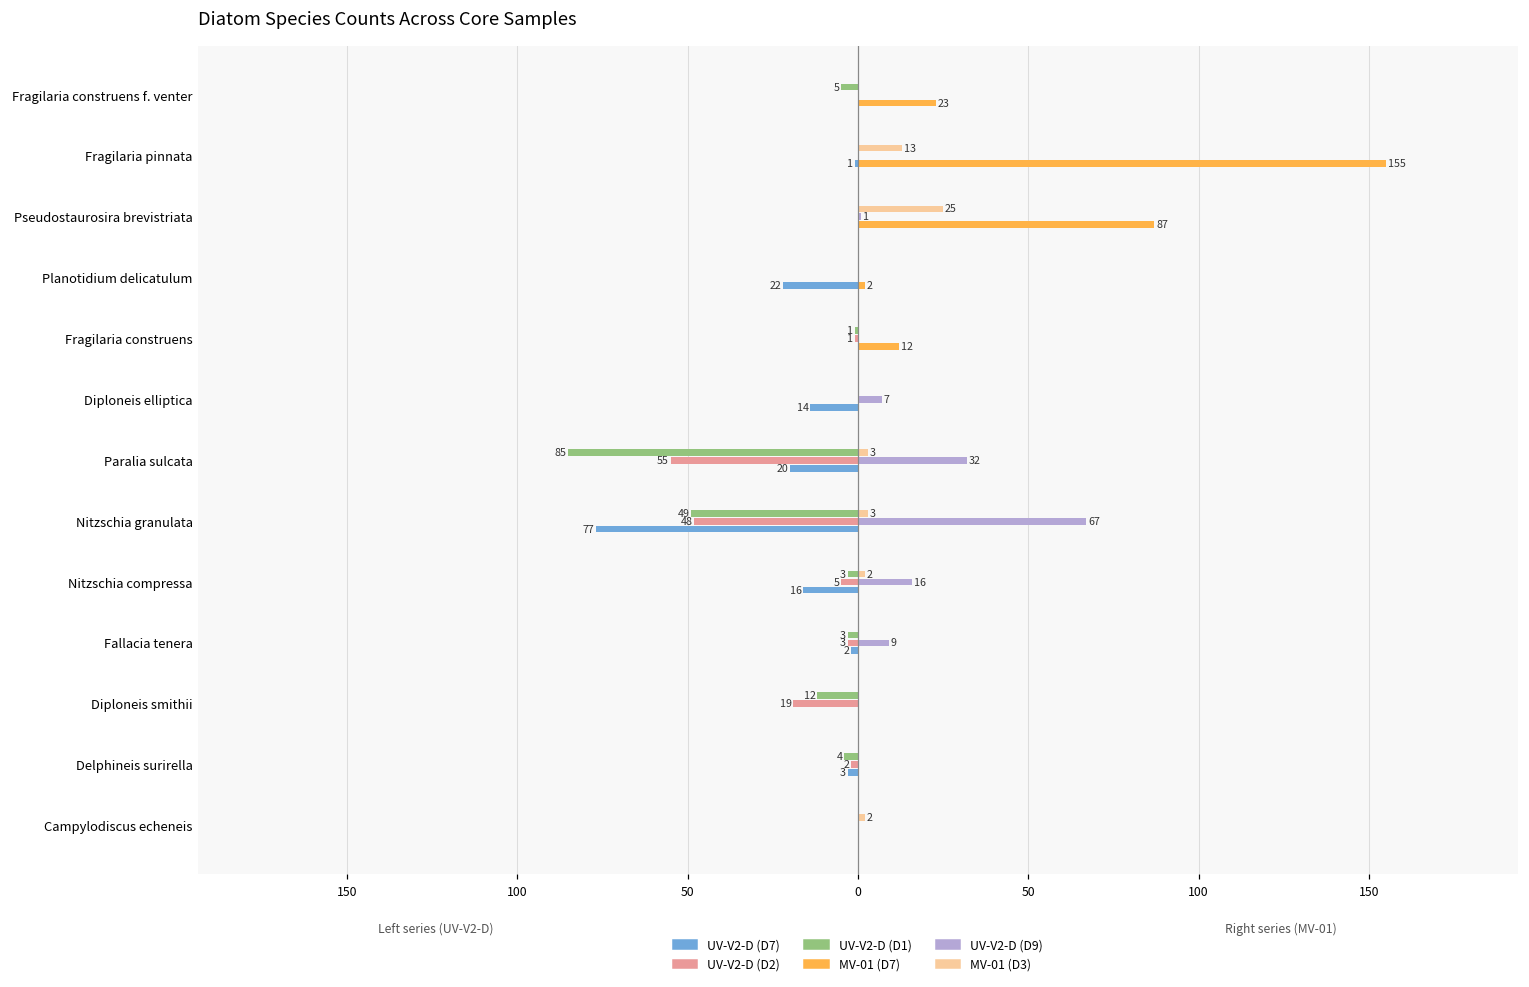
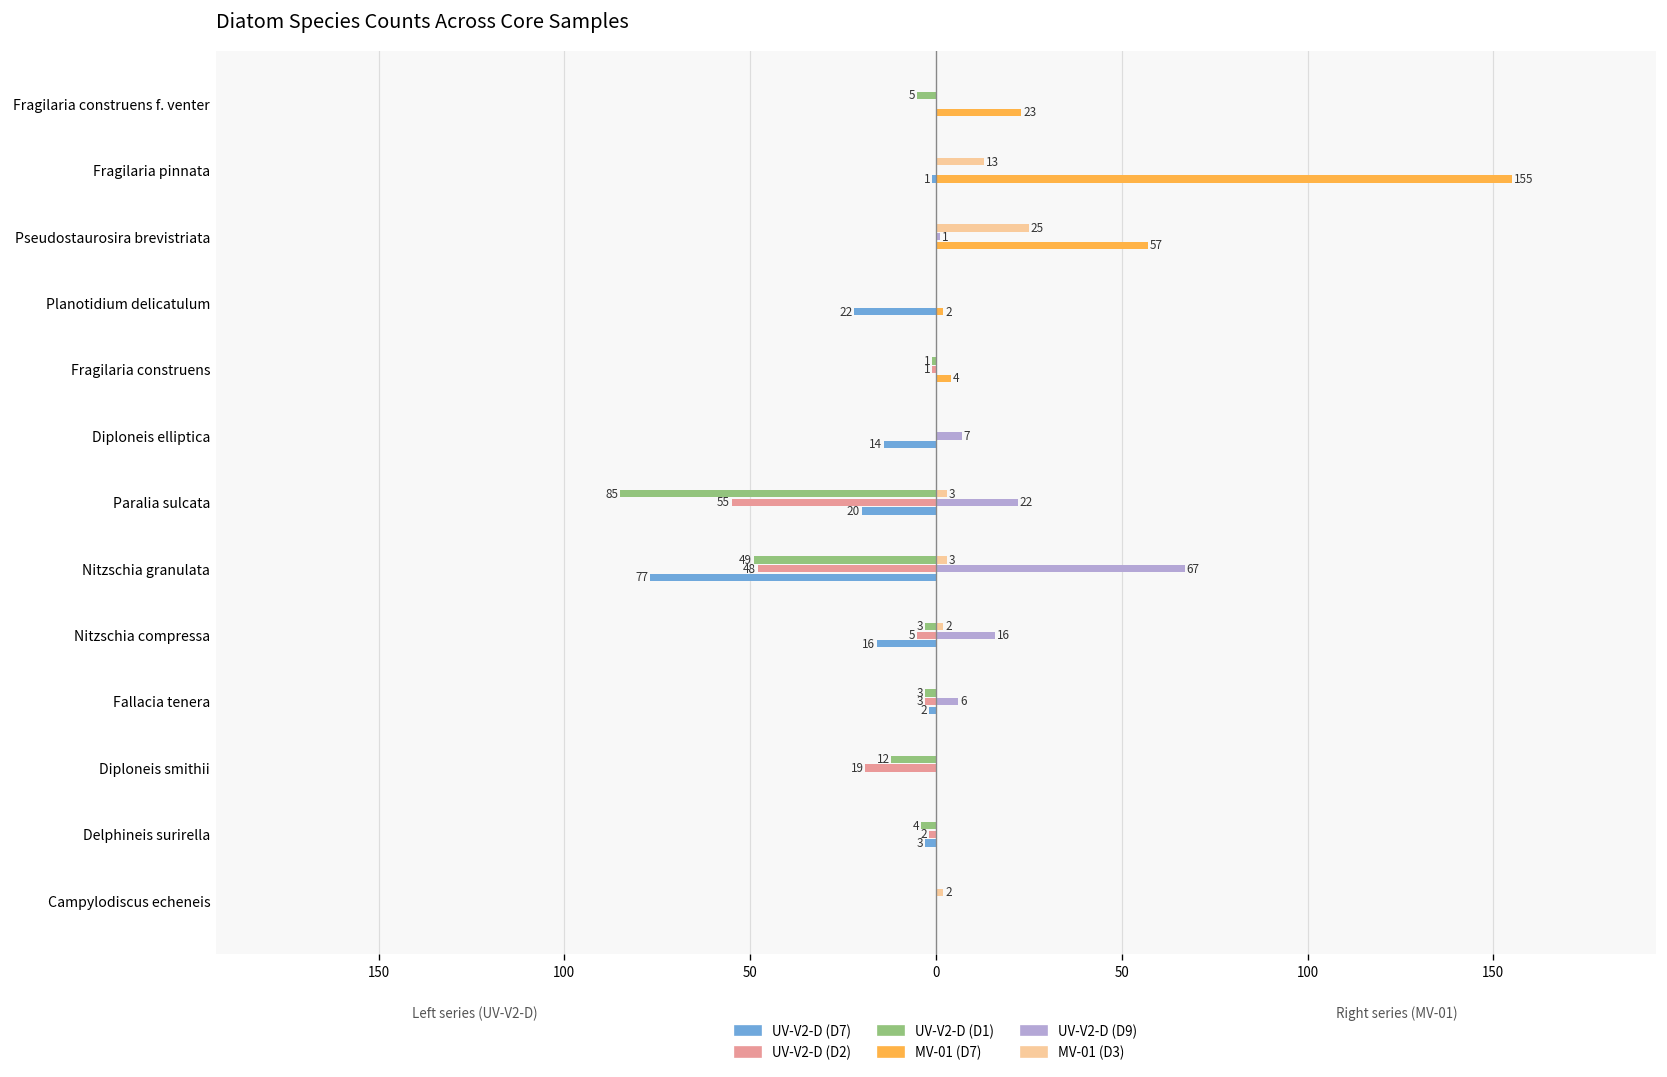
  {
    "MV-01 (D7)": {
      "Fragilaria construens f. venter": 23,
      "Fragilaria pinnata": 155,
-     "Pseudostaurosira brevistriata": 87,
+     "Pseudostaurosira brevistriata": 57,
      "Planotidium delicatulum": 2,
-     "Fragilaria construens": 12
+     "Fragilaria construens": 4
    },
    "UV-V2-D (D9)": {
      "Pseudostaurosira brevistriata": 1,
      "Diploneis elliptica": 7,
-     "Paralia sulcata": 32,
+     "Paralia sulcata": 22,
      "Nitzschia granulata": 67,
      "Nitzschia compressa": 16,
-     "Fallacia tenera": 9
+     "Fallacia tenera": 6
    }
  }
